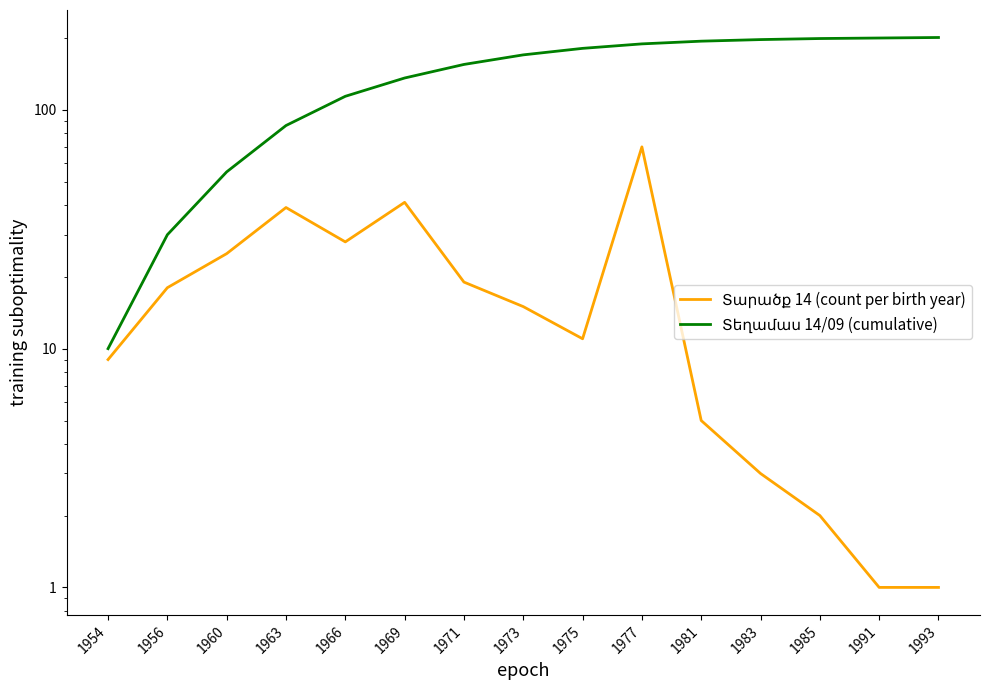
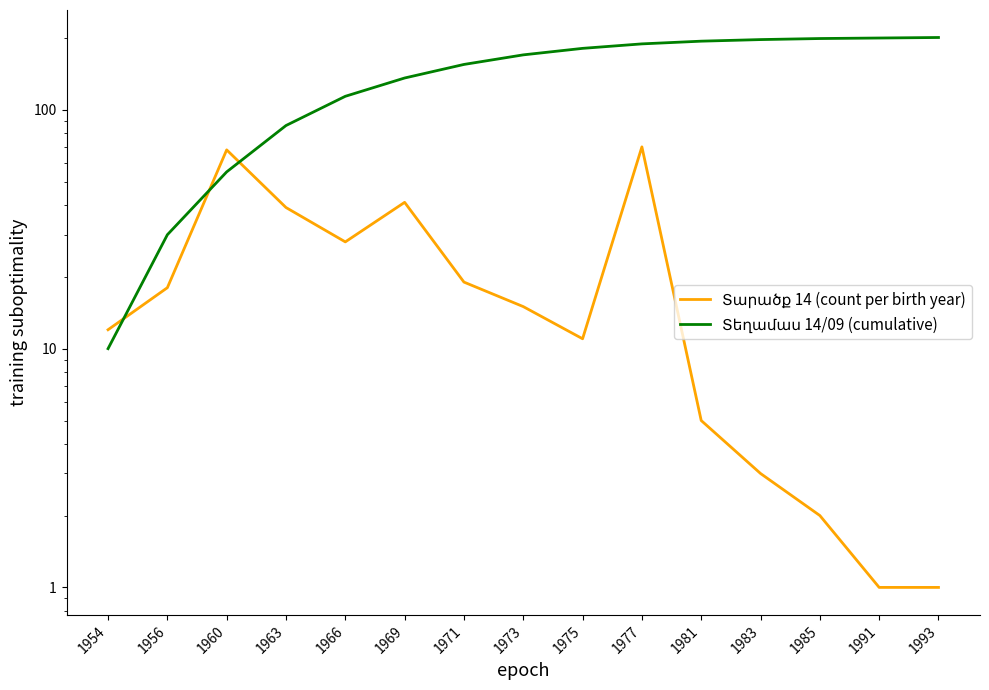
  {
    "Տարածք 14 (count per birth year)": {
-     "1954": 9,
+     "1954": 12,
      "1956": 18,
-     "1960": 25,
+     "1960": 68,
      "1963": 39,
      "1966": 28,
      "1969": 41,
      "1971": 19,
      "1973": 15,
      "1975": 11,
      "1977": 70,
      "1981": 5,
      "1983": 3,
      "1985": 2,
      "1991": 1,
      "1993": 1
    },
    "Տեղամաս 14/09 (cumulative)": {
      "1954": 10,
      "1956": 30,
      "1960": 55,
      "1963": 86,
      "1966": 110,
      "1969": 140,
      "1971": 160,
      "1973": 170,
      "1975": 180,
      "1977": 190,
      "1981": 190,
      "1983": 200,
      "1985": 200,
      "1991": 200,
      "1993": 200
    }
  }
